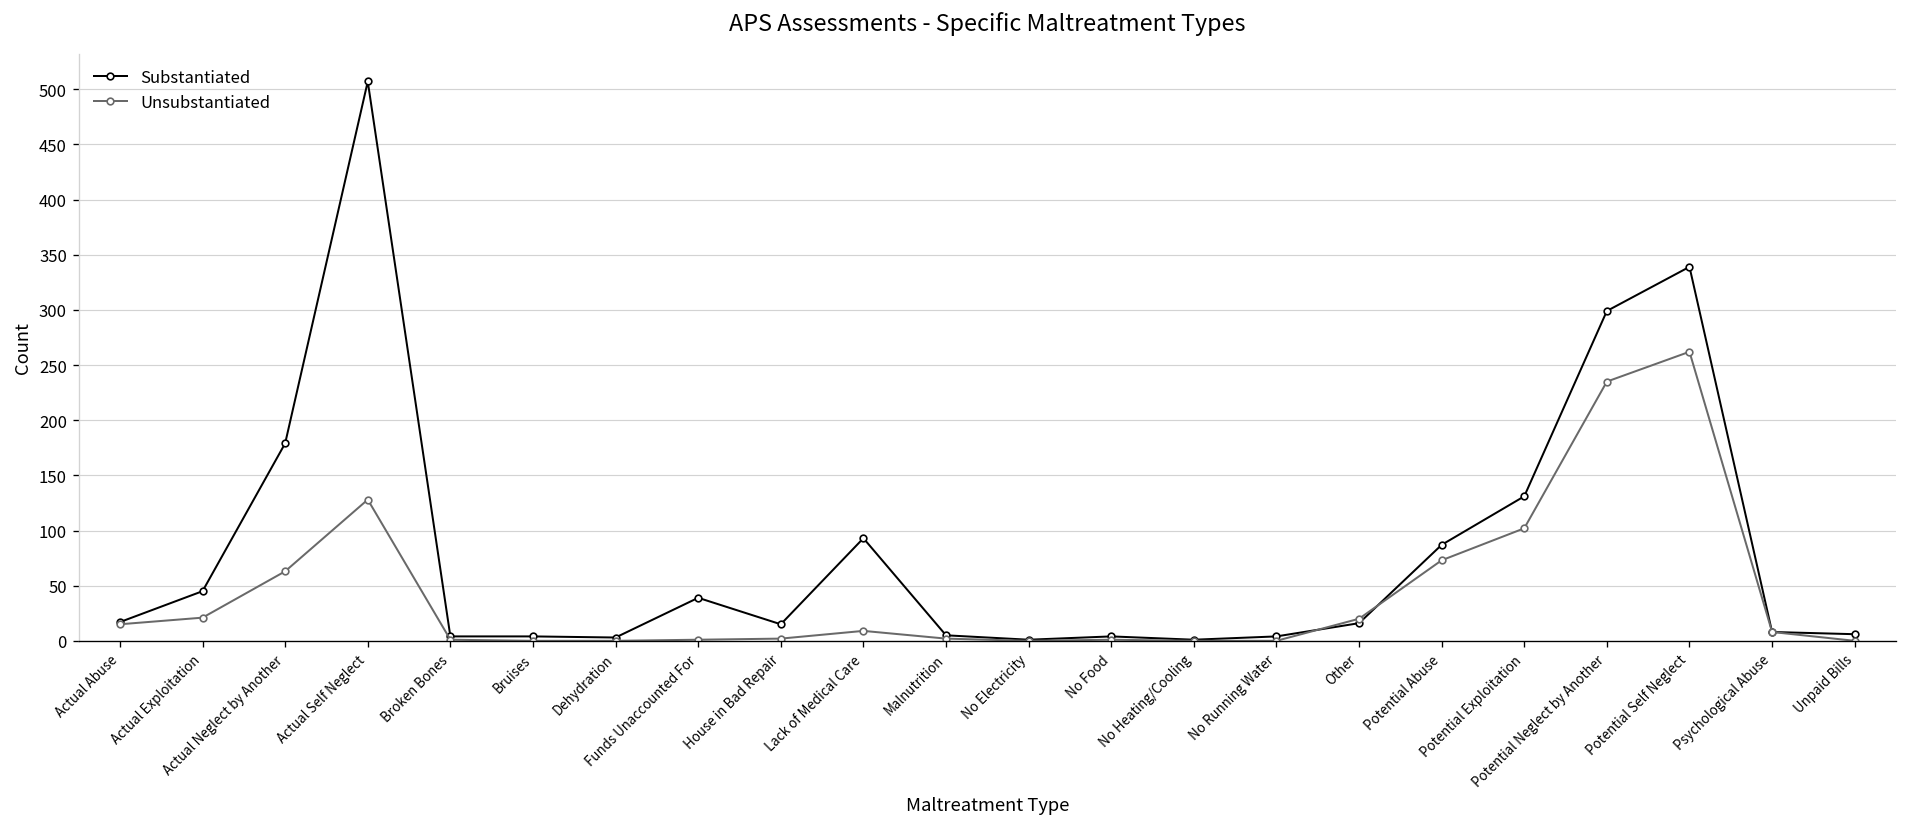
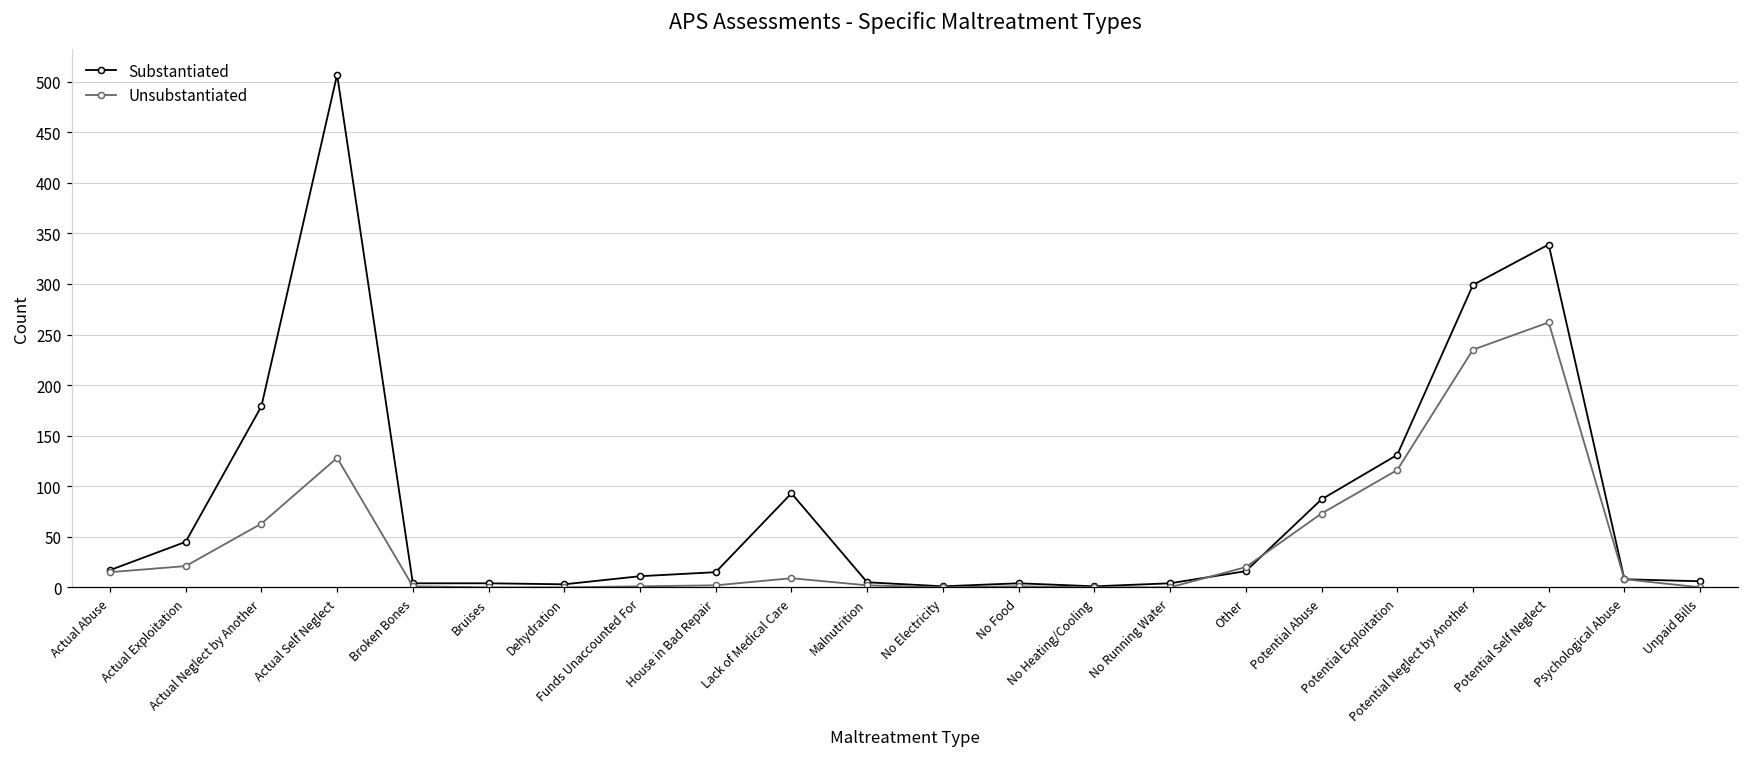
  {
    "Substantiated": {
      "Actual Exploitation": 50,
      "Actual Neglect by Another": 180,
      "Actual Self Neglect": 510,
      "Broken Bones": 0,
      "Bruises": 0,
      "Dehydration": 0,
-     "Funds Unaccounted For": 40,
+     "Funds Unaccounted For": 10,
      "House in Bad Repair": 20,
      "Lack of Medical Care": 90,
      "Malnutrition": 10,
      "No Food": 0,
      "No Running Water": 0,
      "Other": 20,
      "Potential Abuse": 90,
      "Potential Exploitation": 130,
      "Potential Neglect by Another": 300,
      "Potential Self Neglect": 340,
      "Unpaid Bills": 10
    },
    "Unsubstantiated": {
      "Actual Exploitation": 20,
      "Actual Neglect by Another": 60,
      "Actual Self Neglect": 130,
      "Broken Bones": 0,
      "Bruises": 0,
      "Dehydration": 0,
      "Funds Unaccounted For": 0,
      "House in Bad Repair": 0,
      "Lack of Medical Care": 10,
      "Malnutrition": 0,
      "No Food": 0,
      "No Running Water": 0,
      "Other": 20,
      "Potential Abuse": 70,
-     "Potential Exploitation": 100,
+     "Potential Exploitation": 120,
      "Potential Neglect by Another": 240,
      "Potential Self Neglect": 260,
      "Unpaid Bills": 0
    }
  }
